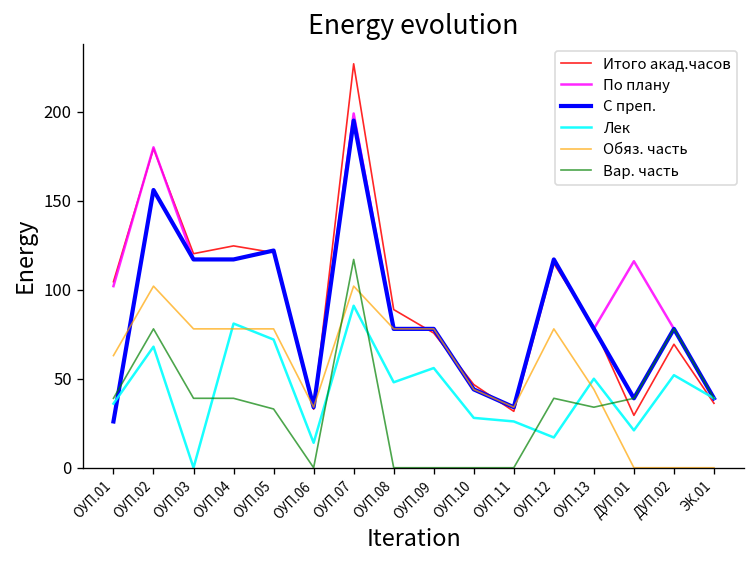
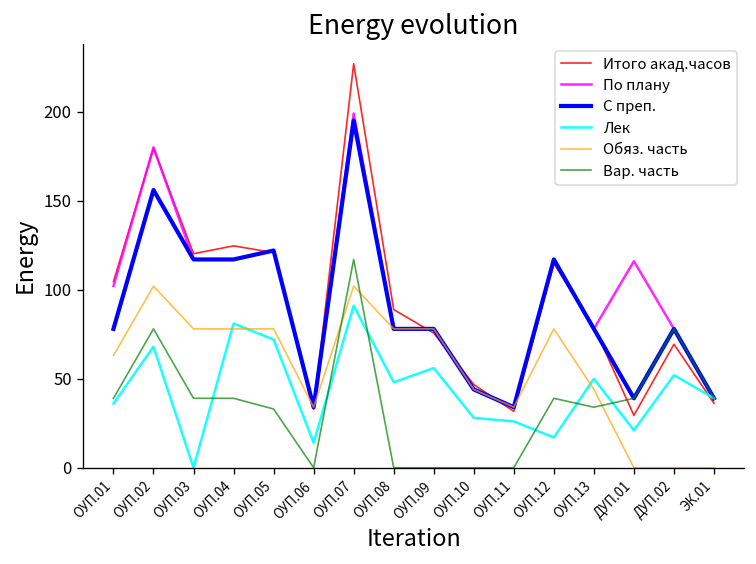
  {
    "Итого акад.часов": {
      "ОУП.01": 104,
      "ОУП.03": 120,
      "ОУП.04": 125,
      "ОУП.07": 227,
      "ОУП.08": 89,
      "ОУП.09": 76,
      "ОУП.10": 47,
      "ОУП.11": 32,
      "ОУП.12": 115,
      "ДУП.01": 29,
      "ДУП.02": 69,
      "ЭК.01": 36
    },
    "По плану": {
      "ОУП.01": 102,
      "ОУП.07": 199,
      "ДУП.01": 116
    },
    "С преп.": {
-     "ОУП.01": 26,
+     "ОУП.01": 78,
      "ОУП.02": 156,
      "ОУП.07": 195
    },
    "Лек": {
      "ОУП.01": 36,
      "ОУП.02": 68,
      "ОУП.03": 0,
      "ОУП.04": 81,
      "ОУП.05": 72,
      "ОУП.06": 14,
      "ОУП.07": 91,
      "ОУП.08": 48,
      "ОУП.09": 56,
      "ОУП.10": 28,
      "ОУП.11": 26,
      "ОУП.12": 17,
      "ОУП.13": 50,
      "ДУП.01": 21,
      "ДУП.02": 52
    },
    "Обяз. часть": {
      "ОУП.01": 63,
      "ОУП.02": 102,
      "ОУП.03": 78,
      "ОУП.04": 78,
      "ОУП.05": 78,
      "ОУП.07": 102,
      "ОУП.12": 78,
      "ОУП.13": 44,
      "ДУП.01": 0,
      "ДУП.02": 0,
      "ЭК.01": 0
    },
    "Вар. часть": {
      "ОУП.01": 39,
      "ОУП.02": 78,
      "ОУП.03": 39,
      "ОУП.04": 39,
      "ОУП.05": 33,
      "ОУП.06": 0,
      "ОУП.07": 117,
      "ОУП.08": 0,
      "ОУП.09": 0,
      "ОУП.10": 0,
      "ОУП.11": 0,
      "ОУП.12": 39,
      "ОУП.13": 34
    }
  }
